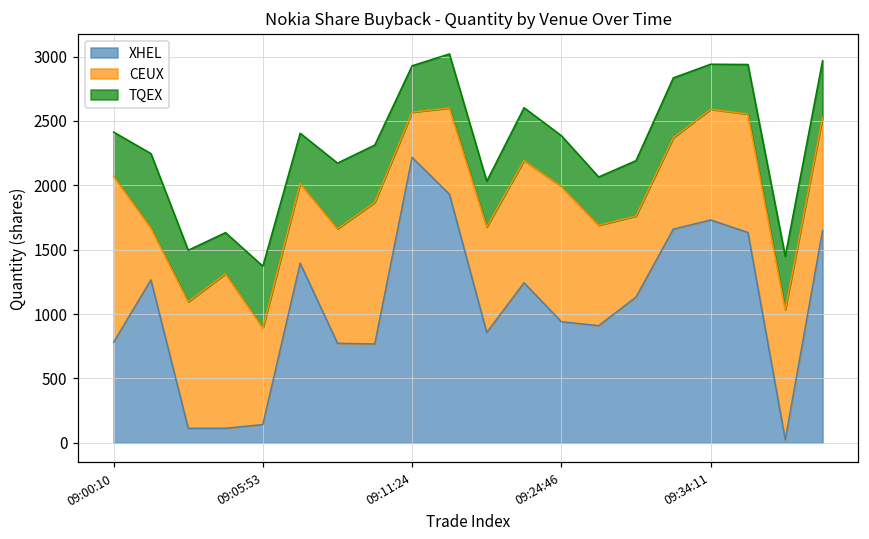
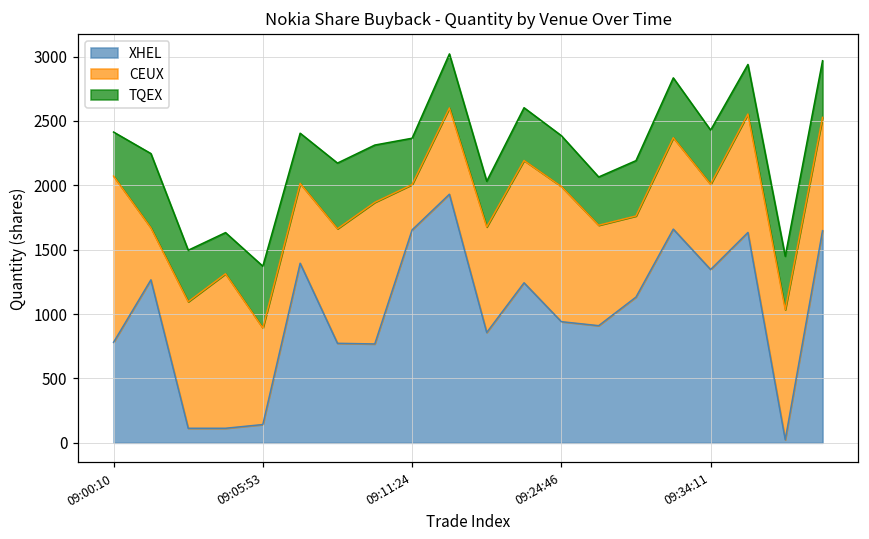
  {
    "XHEL": {
      "09:00:10": 780,
      "09:05:53": 140,
-     "09:11:24": 2220,
-     "09:34:11": 1730
+     "09:11:24": 1650,
+     "09:34:11": 1350
    },
    "CEUX": {
      "09:00:10": 1290,
      "09:05:53": 750,
      "09:11:24": 350,
-     "09:34:11": 860
+     "09:34:11": 660
    },
    "TQEX": {
      "09:00:10": 340,
      "09:05:53": 480,
      "09:11:24": 360,
-     "09:34:11": 350
+     "09:34:11": 420
    }
  }
